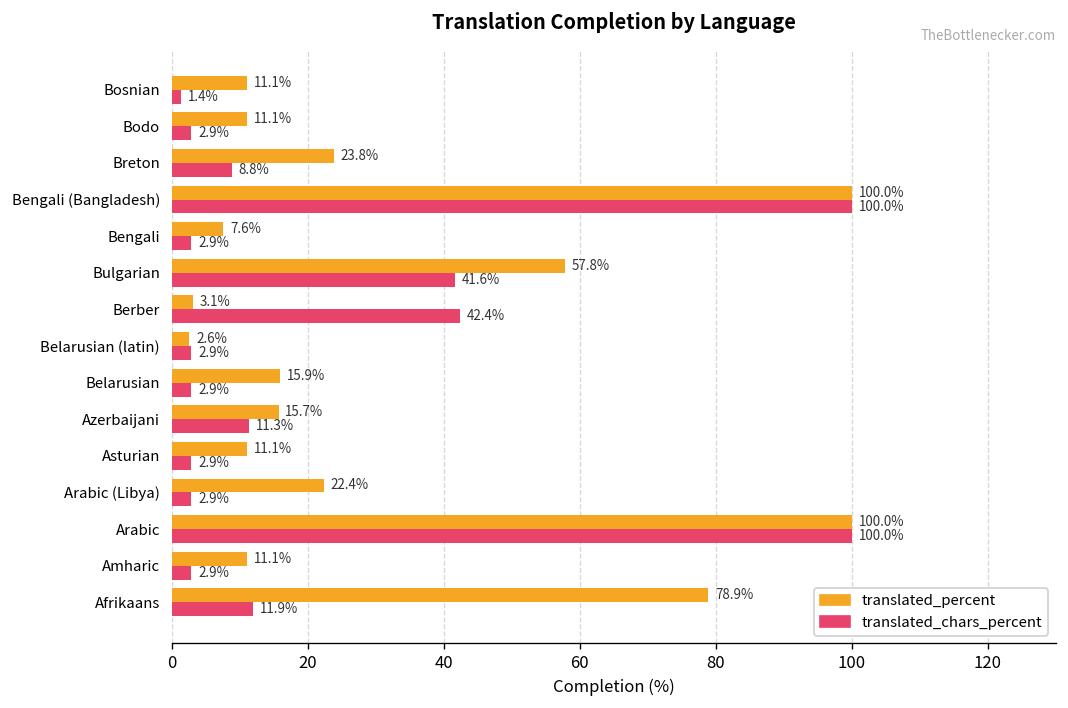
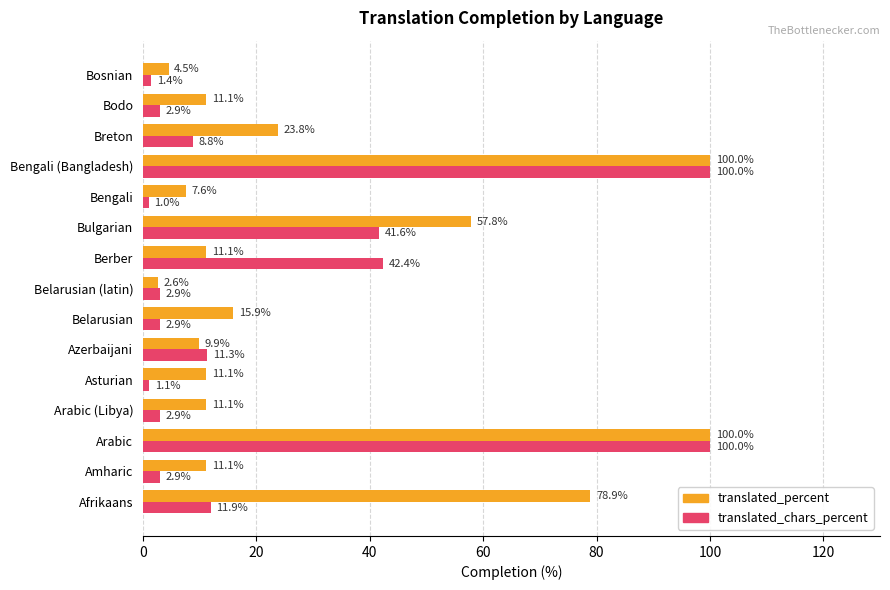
  {
    "translated_percent": {
-     "Bosnian": "11.1%",
+     "Bosnian": "4.5%",
      "Bodo": "11.1%",
      "Breton": "23.8%",
      "Bengali (Bangladesh)": "100.0%",
      "Bengali": "7.6%",
      "Bulgarian": "57.8%",
-     "Berber": "3.1%",
+     "Berber": "11.1%",
      "Belarusian (latin)": "2.6%",
      "Belarusian": "15.9%",
-     "Azerbaijani": "15.7%",
+     "Azerbaijani": "9.9%",
      "Asturian": "11.1%",
-     "Arabic (Libya)": "22.4%",
+     "Arabic (Libya)": "11.1%",
      "Arabic": "100.0%",
      "Amharic": "11.1%",
      "Afrikaans": "78.9%"
    },
    "translated_chars_percent": {
      "Bosnian": "1.4%",
      "Bodo": "2.9%",
      "Breton": "8.8%",
      "Bengali (Bangladesh)": "100.0%",
-     "Bengali": "2.9%",
+     "Bengali": "1.0%",
      "Bulgarian": "41.6%",
      "Berber": "42.4%",
      "Belarusian (latin)": "2.9%",
      "Belarusian": "2.9%",
      "Azerbaijani": "11.3%",
-     "Asturian": "2.9%",
+     "Asturian": "1.1%",
      "Arabic (Libya)": "2.9%",
      "Arabic": "100.0%",
      "Amharic": "2.9%",
      "Afrikaans": "11.9%"
    }
  }
